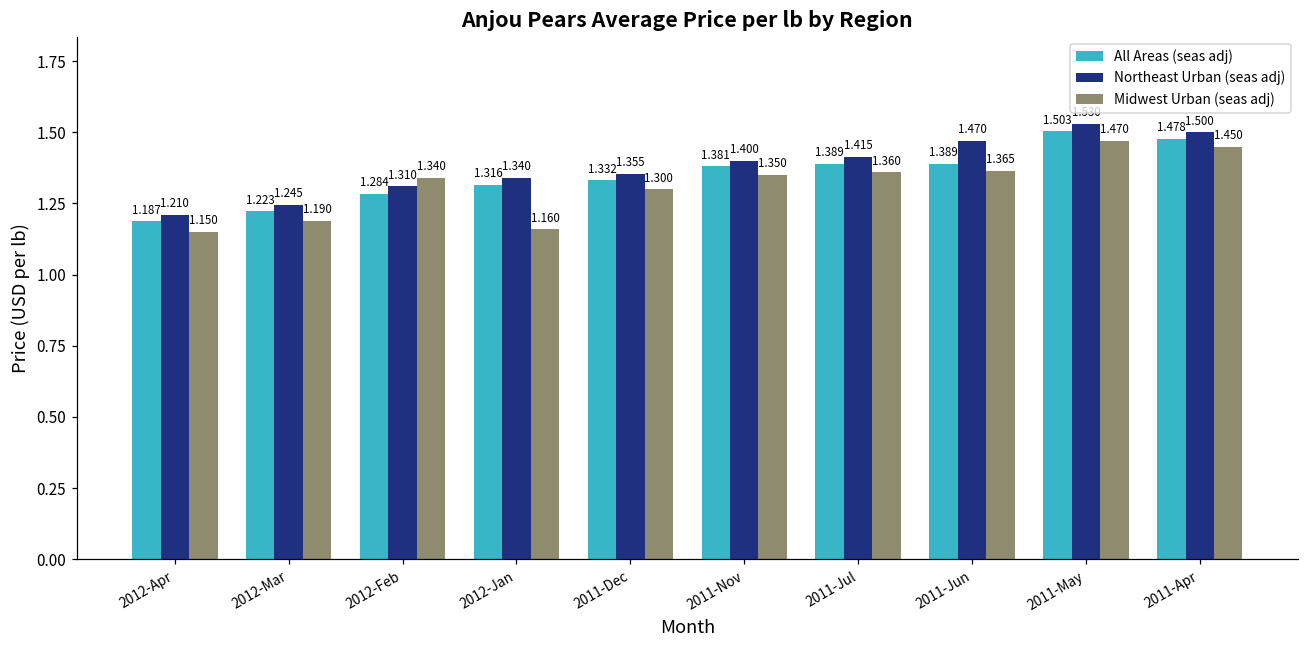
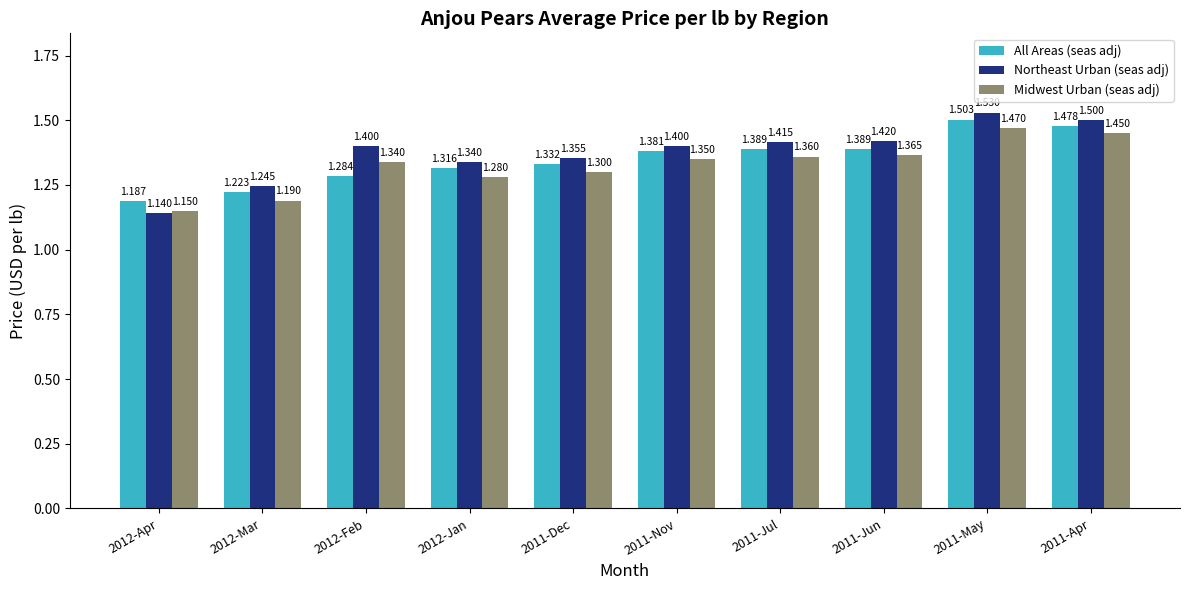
  {
    "All Areas (seas adj)": {
      "2012-Apr": 1.187,
      "2012-Mar": 1.223,
      "2012-Feb": 1.284,
      "2012-Jan": 1.316,
      "2011-Dec": 1.332,
      "2011-Nov": 1.381,
      "2011-Jul": 1.389,
      "2011-Jun": 1.389,
      "2011-May": 1.503,
      "2011-Apr": 1.478
    },
    "Northeast Urban (seas adj)": {
-     "2012-Apr": 1.210,
+     "2012-Apr": 1.140,
      "2012-Mar": 1.245,
-     "2012-Feb": 1.310,
+     "2012-Feb": 1.400,
      "2012-Jan": 1.340,
      "2011-Dec": 1.355,
      "2011-Nov": 1.400,
      "2011-Jul": 1.415,
-     "2011-Jun": 1.470,
+     "2011-Jun": 1.420,
      "2011-Apr": 1.500
    },
    "Midwest Urban (seas adj)": {
      "2012-Apr": 1.150,
      "2012-Mar": 1.190,
      "2012-Feb": 1.340,
-     "2012-Jan": 1.160,
+     "2012-Jan": 1.280,
      "2011-Dec": 1.300,
      "2011-Nov": 1.350,
      "2011-Jul": 1.360,
      "2011-Jun": 1.365,
      "2011-May": 1.470,
      "2011-Apr": 1.450
    }
  }
